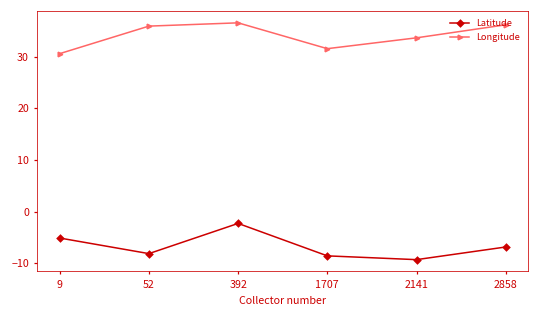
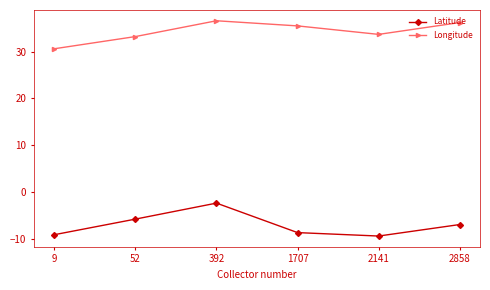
  {
    "Latitude": {
-     "9": -5,
-     "52": -8,
+     "9": -9,
+     "52": -6,
      "392": -2,
      "1707": -9,
      "2141": -9,
      "2858": -7
    },
    "Longitude": {
      "9": 31,
-     "52": 36,
+     "52": 33,
      "392": 37,
-     "1707": 32,
+     "1707": 35,
      "2141": 34,
      "2858": 36
    }
  }
